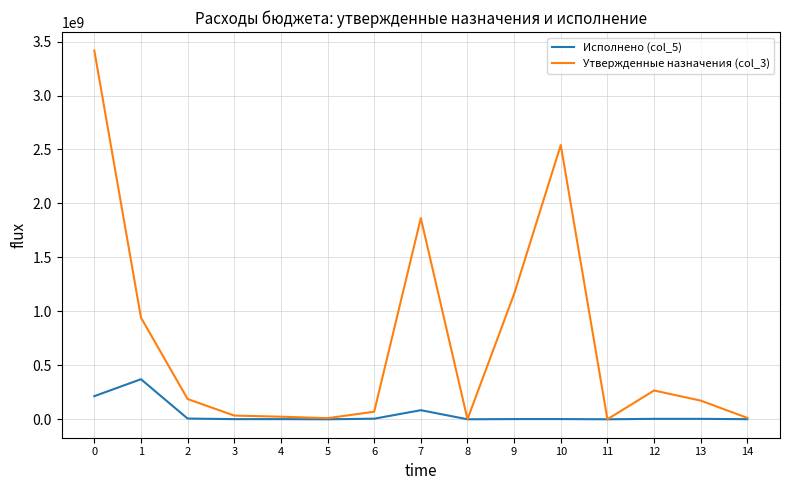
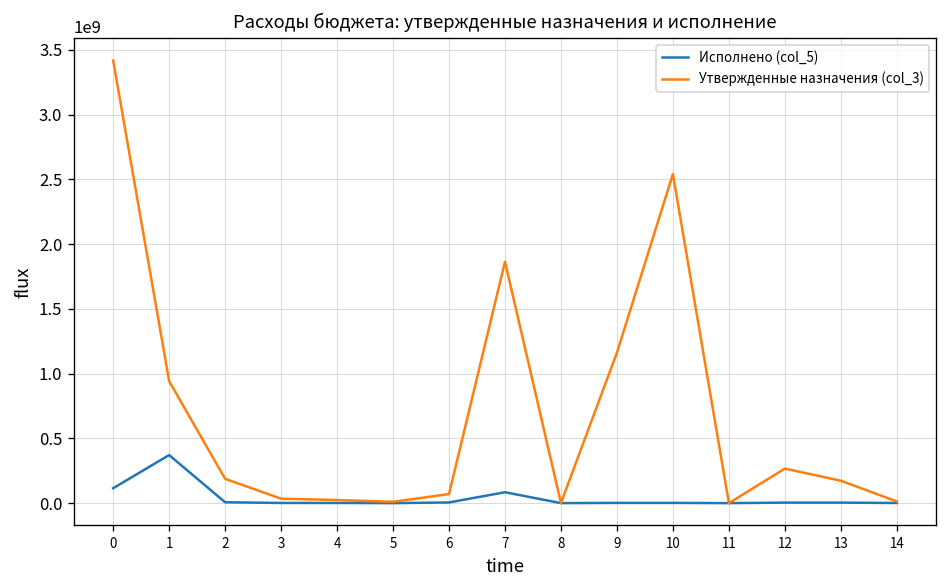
  {
    "Исполнено (col_5)": {
-     "0": 210000000,
+     "0": 120000000,
      "1": 370000000,
      "2": 10000000,
      "3": 0,
      "6": 10000000,
      "7": 80000000,
      "9": 0,
      "10": 0,
      "12": 0,
      "13": 0
    },
    "Утвержденные назначения (col_3)": {
      "0": 3420000000,
      "1": 940000000,
      "2": 190000000,
      "3": 30000000,
      "6": 70000000,
      "7": 1860000000,
      "9": 1160000000,
      "10": 2540000000,
      "12": 270000000,
      "13": 170000000
    }
  }
